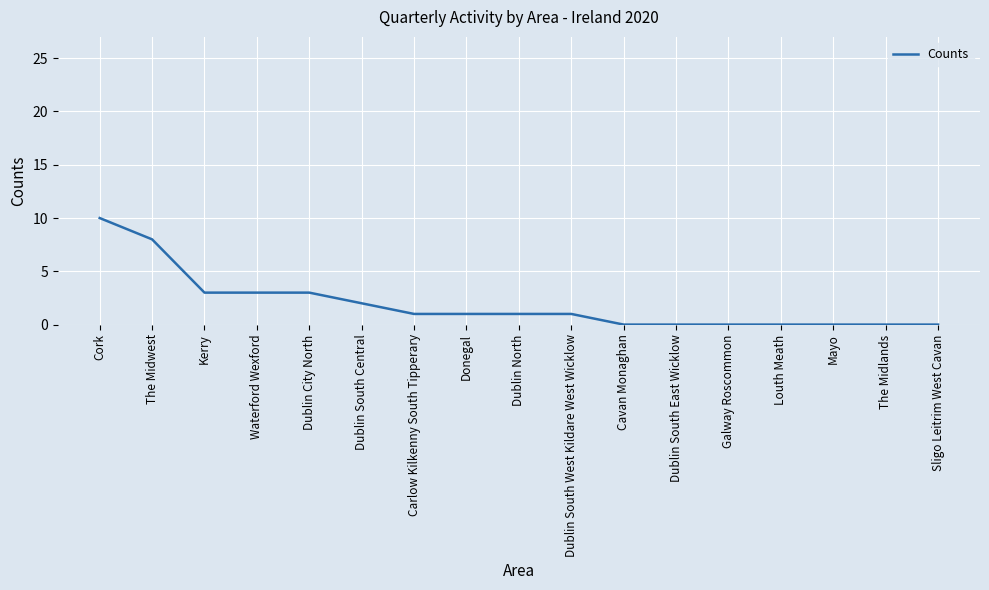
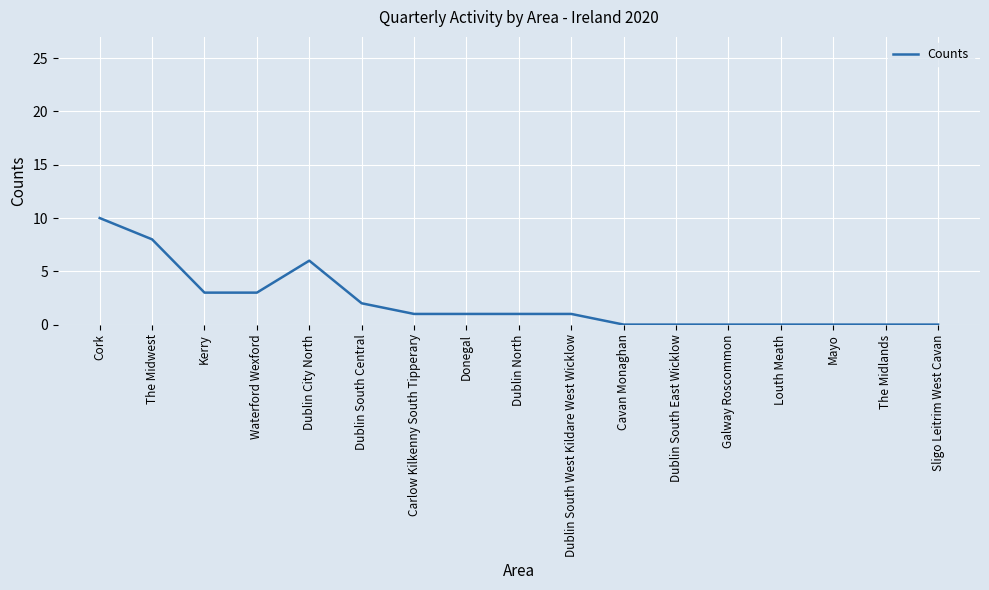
  {
    "Cork": 10,
    "The Midwest": 8,
    "Kerry": 3,
    "Waterford Wexford": 3,
-   "Dublin City North": 3,
+   "Dublin City North": 6,
    "Dublin South Central": 2,
    "Carlow Kilkenny South Tipperary": 1,
    "Donegal": 1,
    "Dublin North": 1,
    "Dublin South West Kildare West Wicklow": 1,
    "Cavan Monaghan": 0,
    "Dublin South East Wicklow": 0,
    "Galway Roscommon": 0,
    "Louth Meath": 0,
    "Mayo": 0,
    "The Midlands": 0,
    "Sligo Leitrim West Cavan": 0
  }
